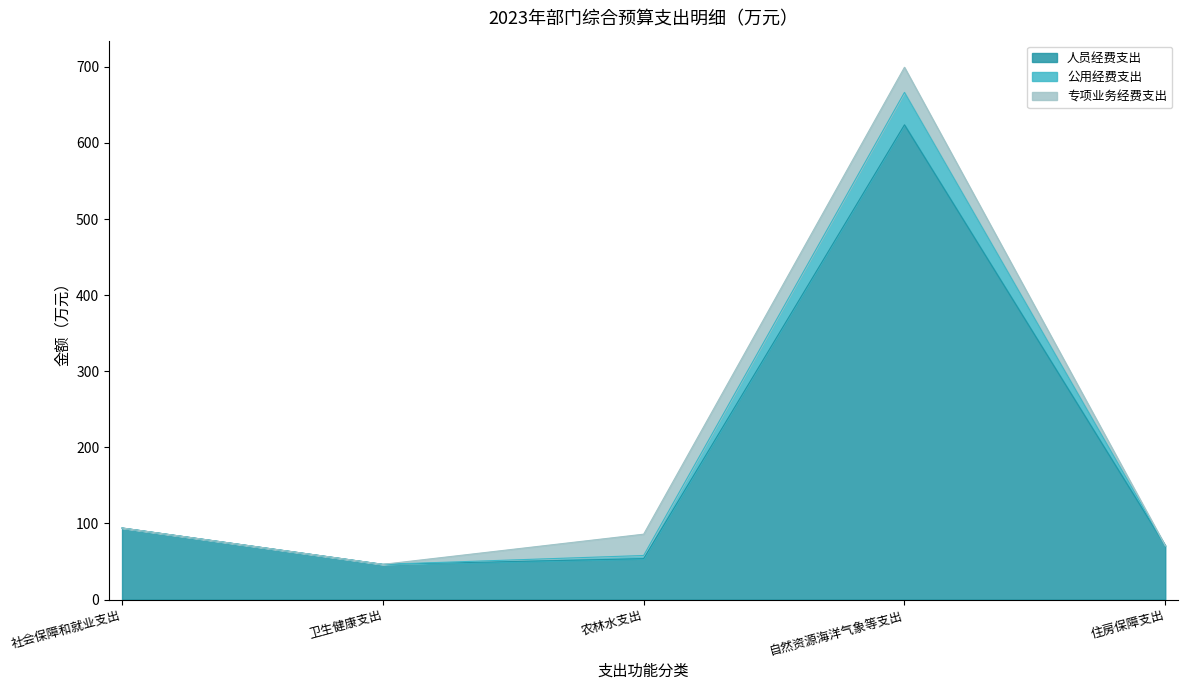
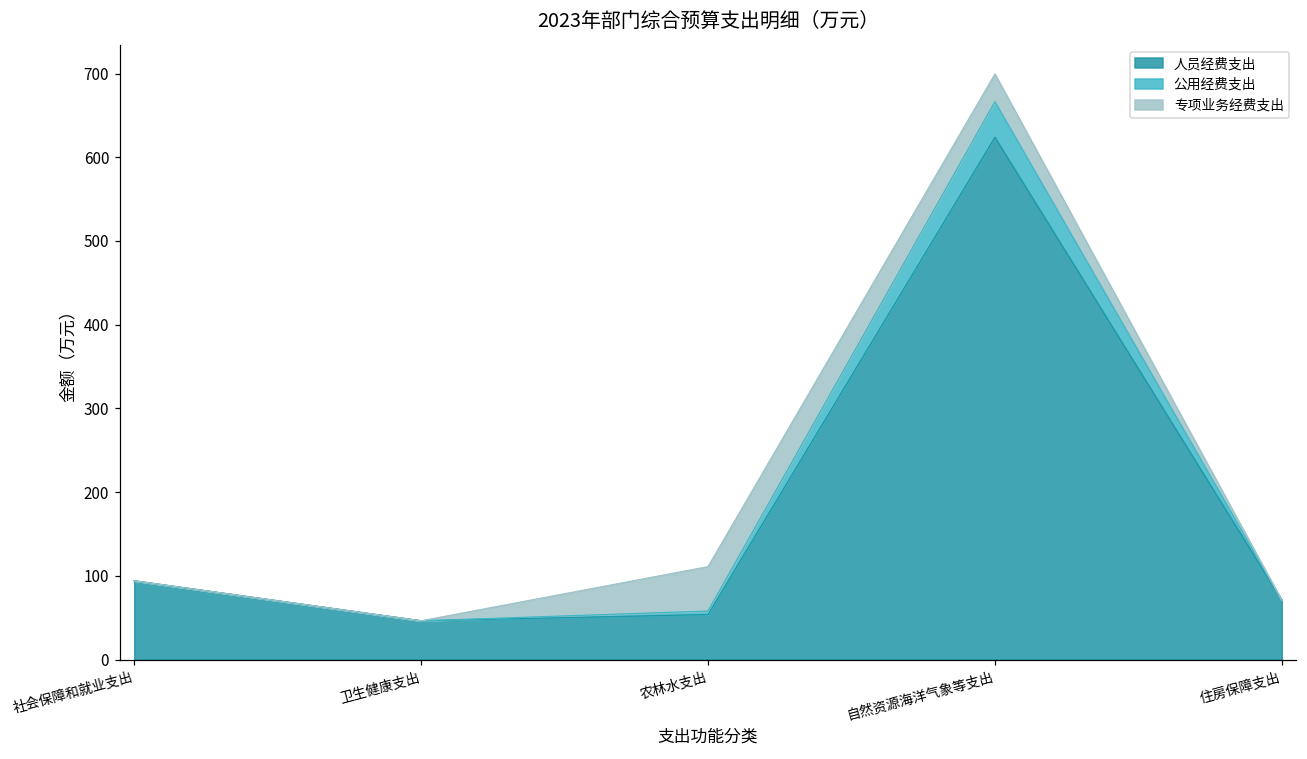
  {
    "专项业务经费支出": {
-     "农林水支出": 30,
+     "农林水支出": 50,
      "自然资源海洋气象等支出": 30
    }
  }
